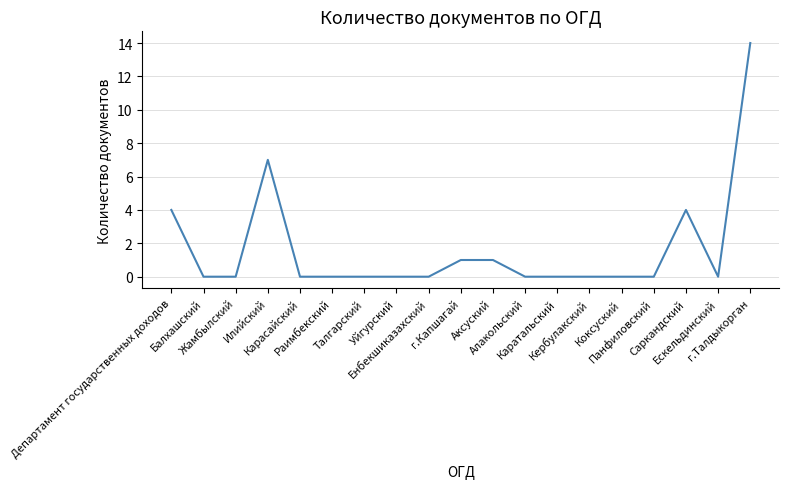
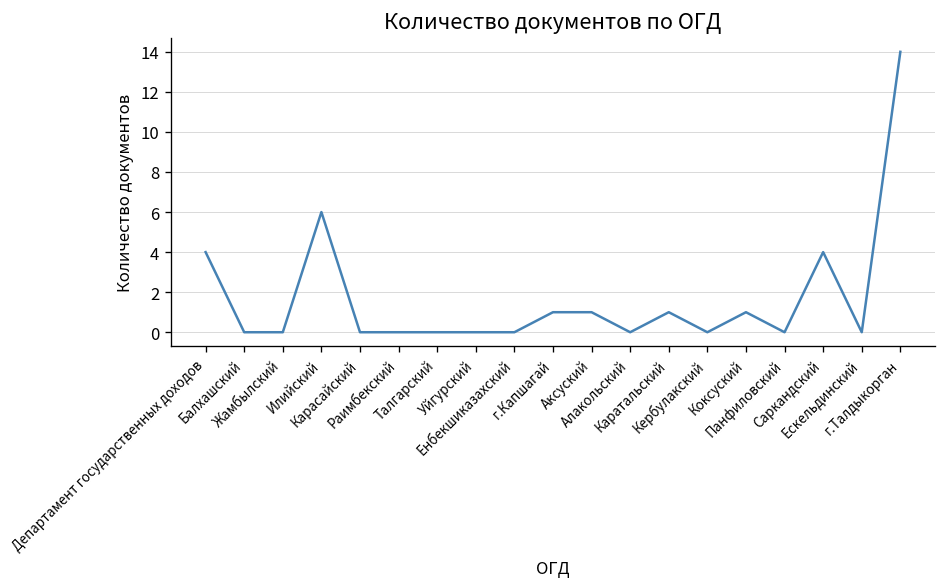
  {
    "Департамент государственных доходов": 4,
    "Балхашский": 0,
    "Жамбылский": 0,
-   "Илийский": 7,
+   "Илийский": 6,
    "Карасайский": 0,
    "Раимбекский": 0,
    "Талгарский": 0,
    "Уйгурский": 0,
    "Енбекшиказахский": 0,
    "г.Капшагай": 1,
    "Аксуский": 1,
    "Алакольский": 0,
-   "Каратальский": 0,
+   "Каратальский": 1,
    "Кербулакский": 0,
-   "Коксуский": 0,
+   "Коксуский": 1,
    "Панфиловский": 0,
    "Саркандский": 4,
    "Ескельдинский": 0,
    "г.Талдыкорган": 14
  }
